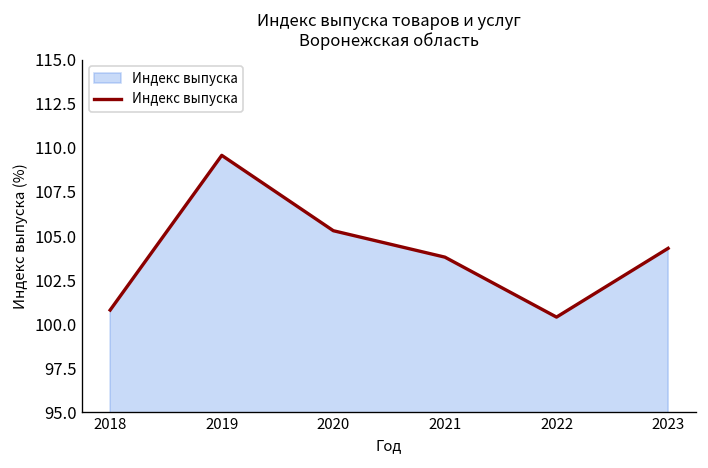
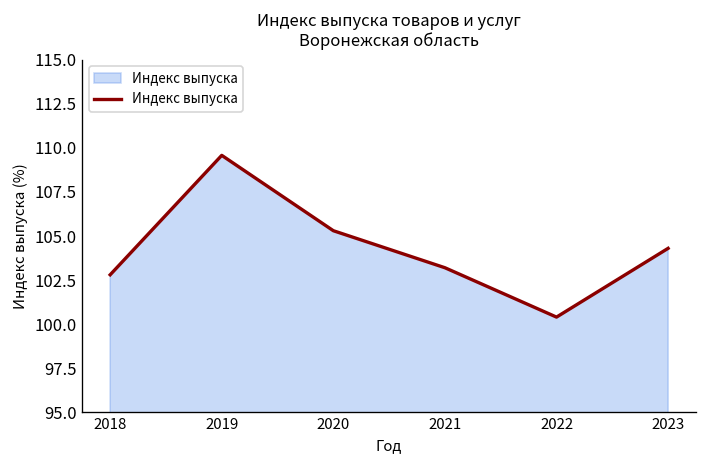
  {
-   "2018": 100.8,
+   "2018": 102.8,
    "2019": 109.6,
    "2020": 105.3,
-   "2021": 103.8,
+   "2021": 103.2,
    "2022": 100.4,
    "2023": 104.3
  }
